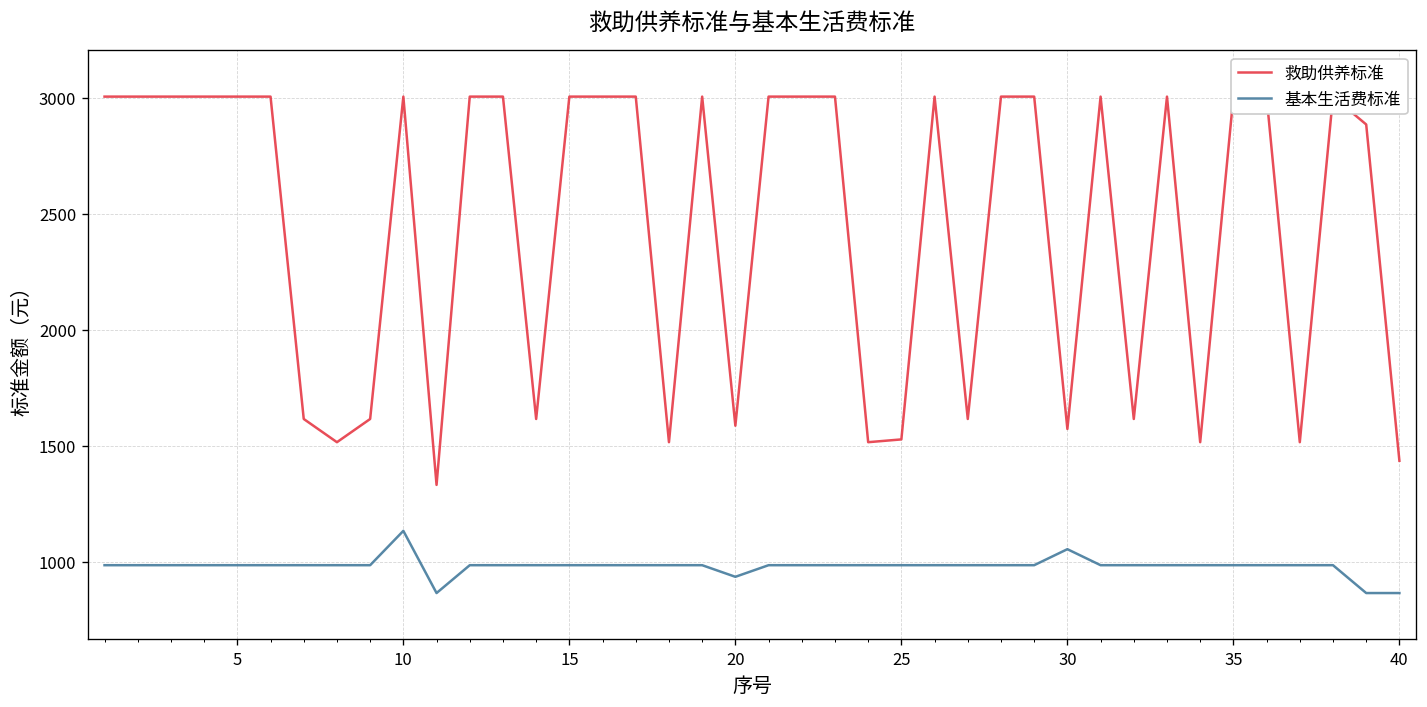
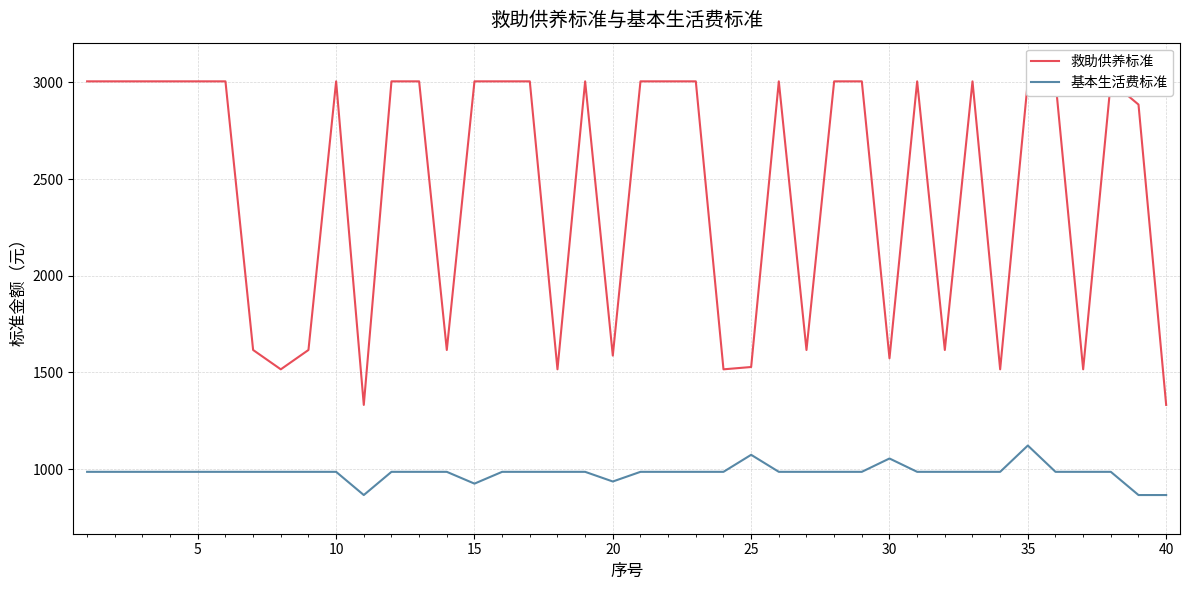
  {
    "救助供养标准": {
      "5": 3010,
      "10": 3010,
      "15": 3010,
      "20": 1590,
      "25": 1530,
      "30": 1570,
-     "40": 1440
+     "40": 1330
    },
    "基本生活费标准": {
      "5": 990,
-     "10": 1130,
-     "15": 990,
+     "10": 990,
+     "15": 930,
      "20": 940,
-     "25": 990,
+     "25": 1070,
      "30": 1060,
-     "35": 990,
+     "35": 1120,
      "40": 870
    }
  }
